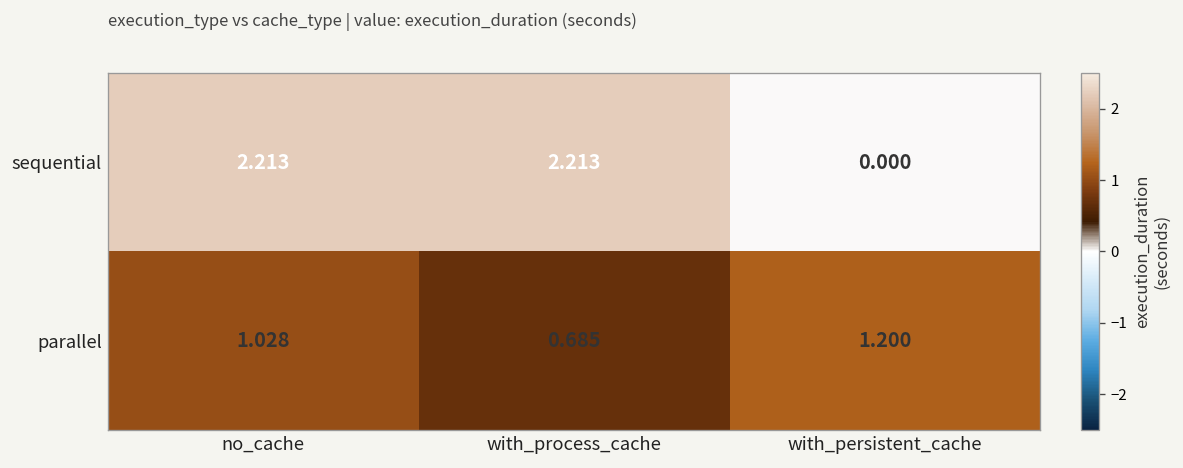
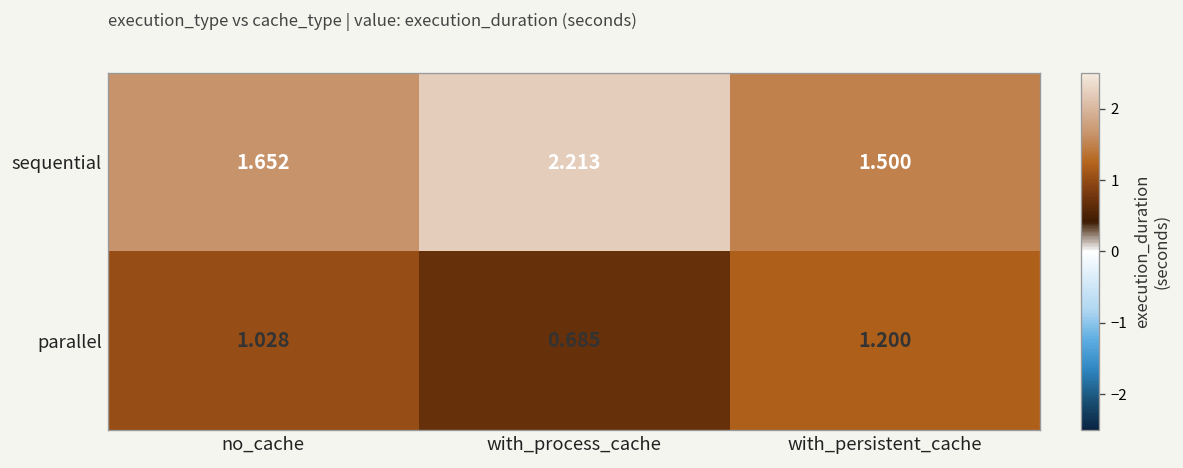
  {
    "sequential": {
-     "no_cache": 2.213,
+     "no_cache": 1.652,
      "with_process_cache": 2.213,
-     "with_persistent_cache": 0.000
+     "with_persistent_cache": 1.500
    },
    "parallel": {
      "no_cache": 1.028,
      "with_process_cache": 0.685,
      "with_persistent_cache": 1.200
    }
  }
